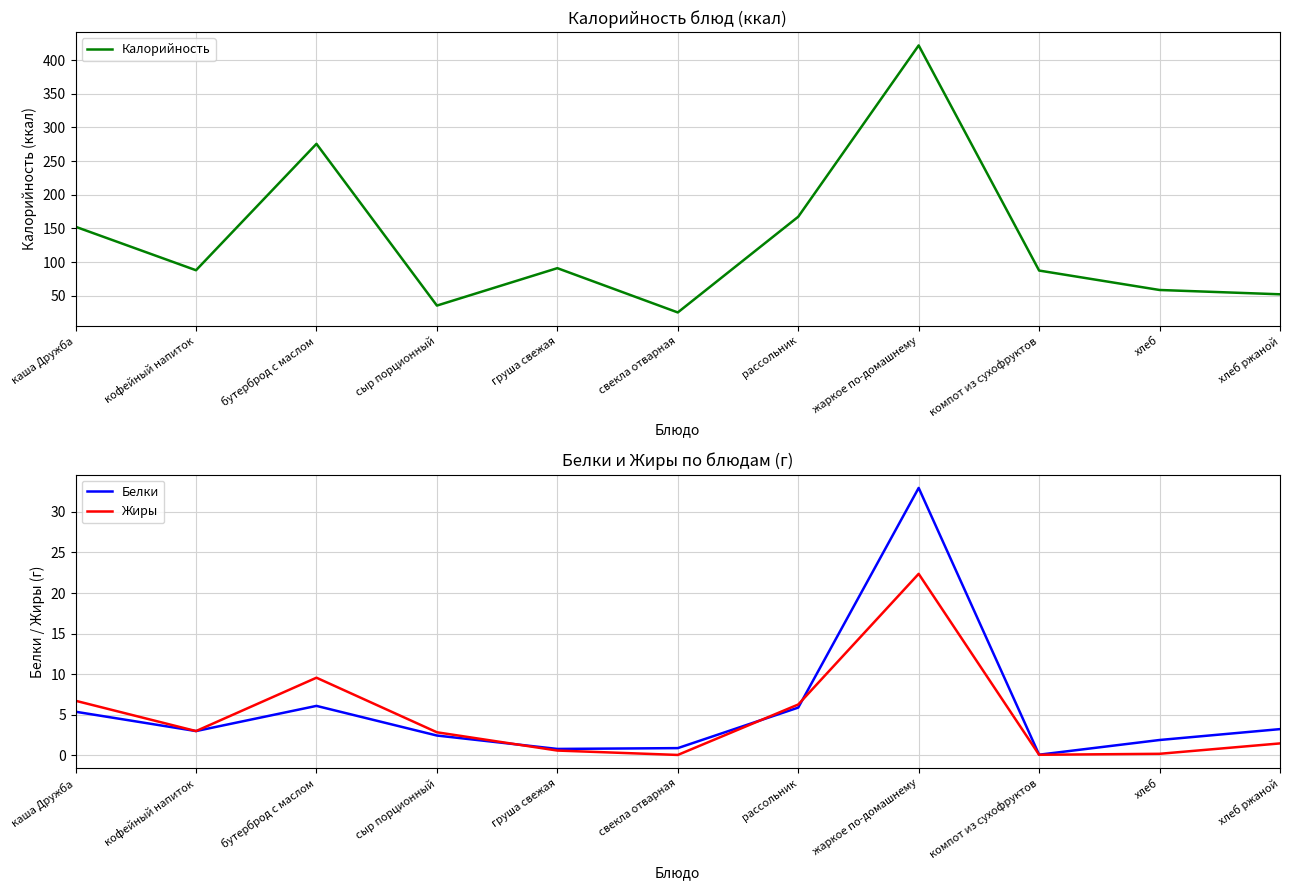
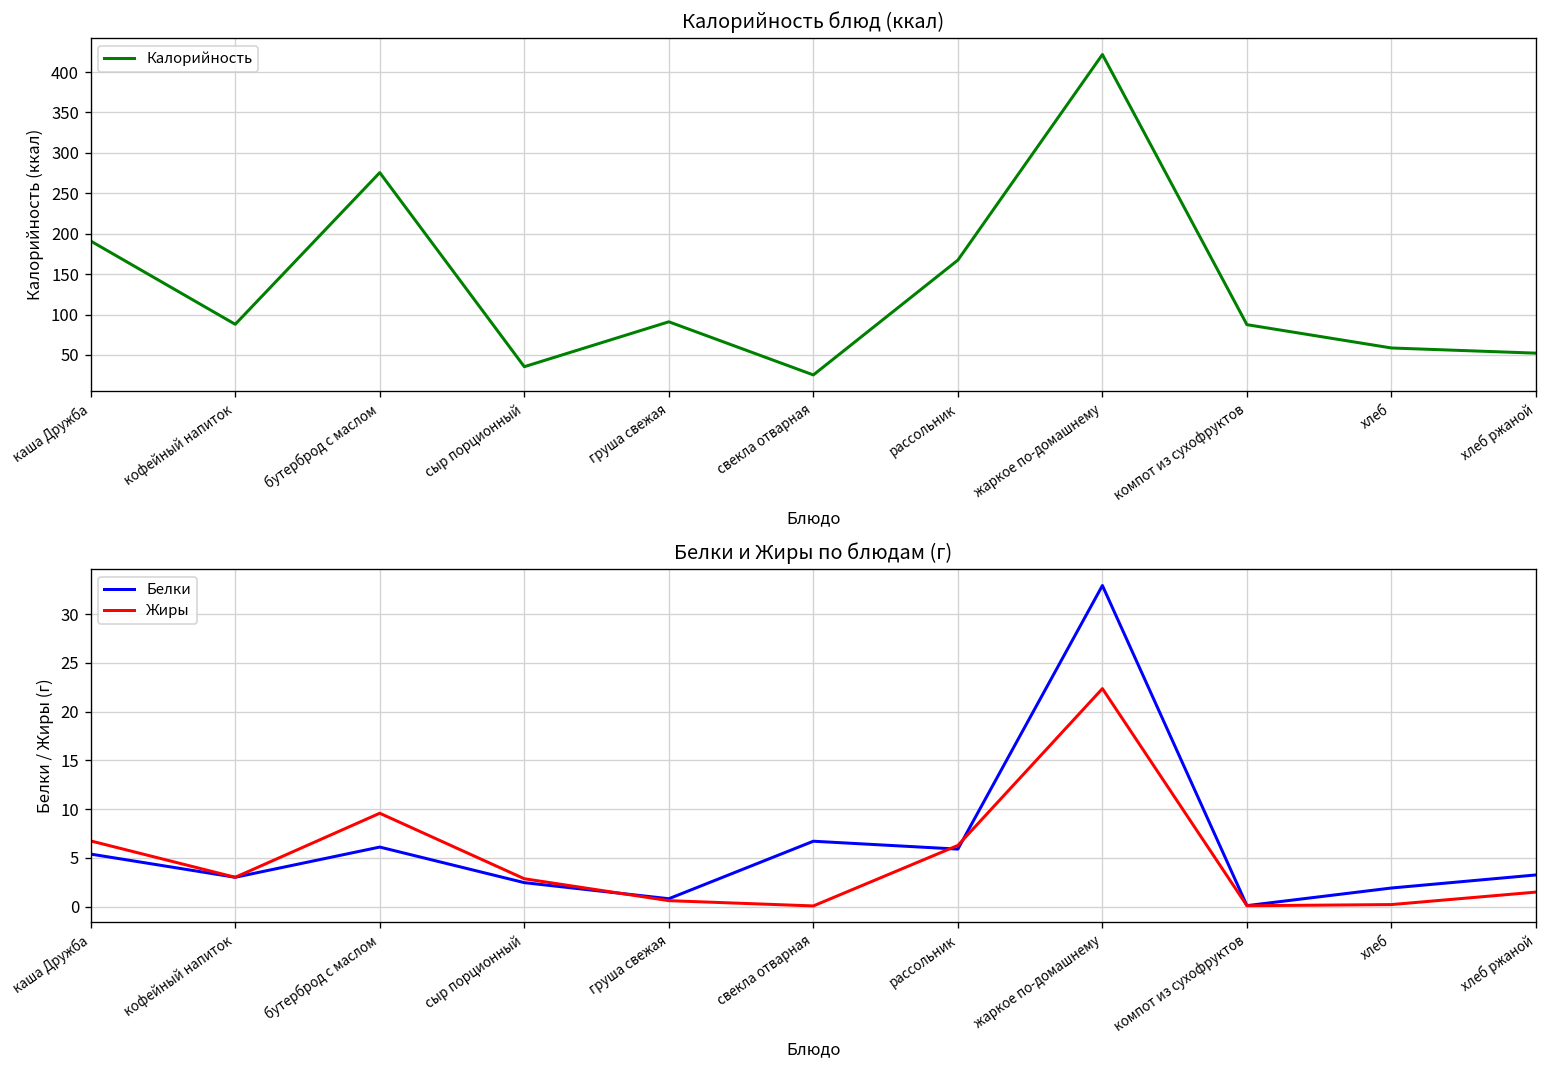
  {
    "Калорийность блюд (ккал)": {
-     "каша Дружба": 150,
+     "каша Дружба": 190,
      "кофейный напиток": 90,
      "бутерброд с маслом": 280,
      "сыр порционный": 40,
      "груша свежая": 90,
      "свекла отварная": 30,
      "рассольник": 170,
      "жаркое по-домашнему": 420,
      "компот из сухофруктов": 90,
      "хлеб": 60,
      "хлеб ржаной": 50
    },
    "Белки и Жиры по блюдам (г)": {
      "Белки": {
        "каша Дружба": 5,
        "бутерброд с маслом": 6,
        "сыр порционный": 2,
-       "свекла отварная": 1,
+       "свекла отварная": 7,
        "рассольник": 6,
        "жаркое по-домашнему": 33,
        "хлеб": 2,
        "хлеб ржаной": 3
      },
      "Жиры": {
        "каша Дружба": 7,
        "бутерброд с маслом": 10,
        "сыр порционный": 3,
        "свекла отварная": 0,
        "рассольник": 6,
        "жаркое по-домашнему": 22,
        "хлеб": 0,
        "хлеб ржаной": 1
      }
    }
  }
